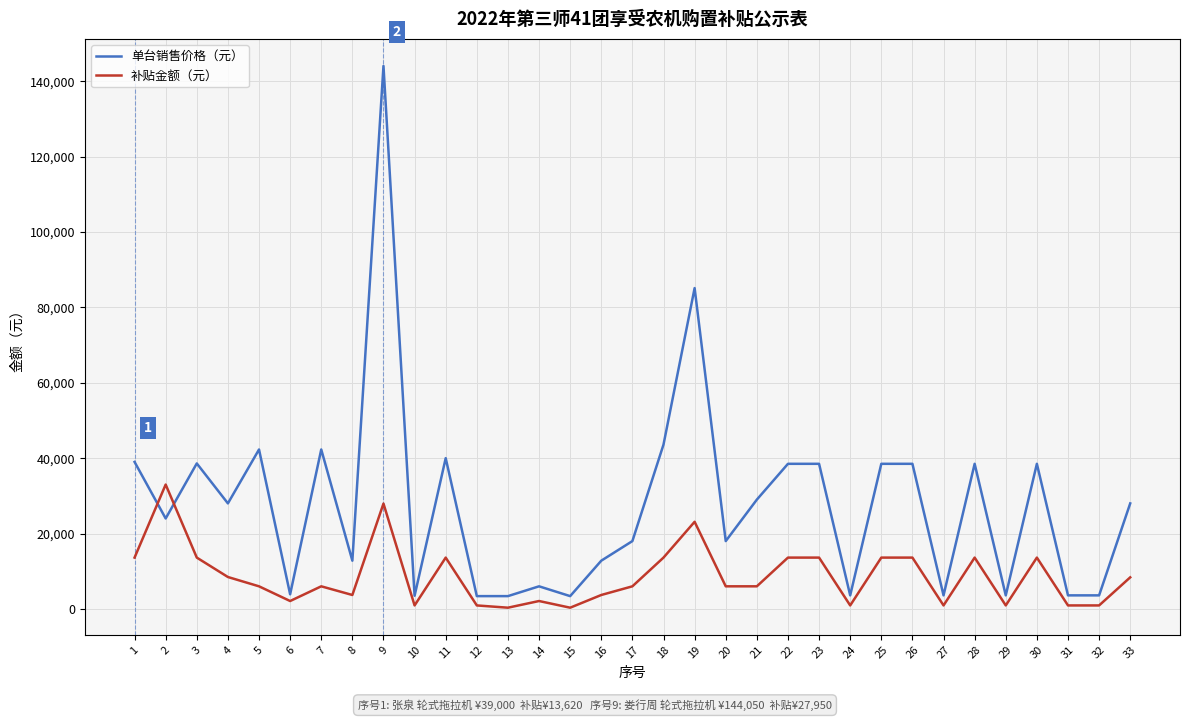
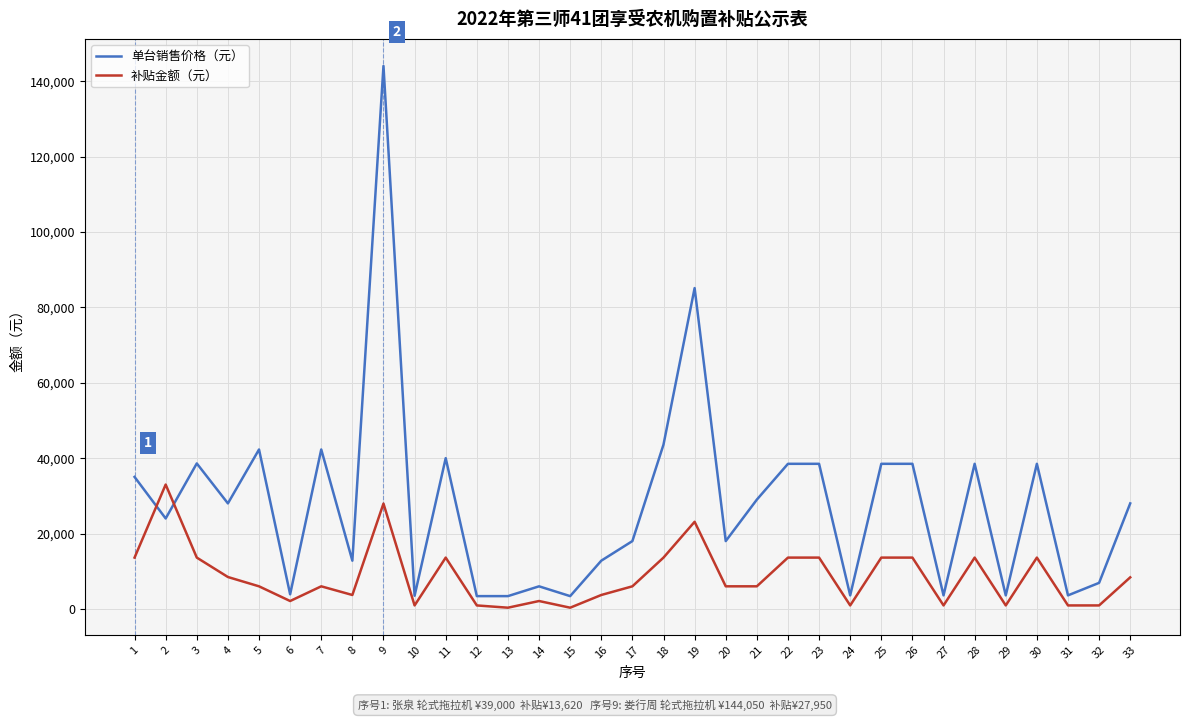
  {
    "单台销售价格（元）": {
-     "1": "39,000",
+     "1": "35,000",
      "2": "24,000",
      "3": "39,000",
      "4": "28,000",
      "5": "42,000",
      "6": "4,000",
      "7": "42,000",
      "8": "13,000",
      "9": "144,000",
      "10": "4,000",
      "11": "40,000",
      "12": "3,000",
      "13": "3,000",
      "14": "6,000",
      "15": "3,000",
      "16": "13,000",
      "17": "18,000",
      "18": "44,000",
      "19": "85,000",
      "20": "18,000",
      "21": "29,000",
      "22": "39,000",
      "23": "39,000",
      "24": "4,000",
      "25": "39,000",
      "26": "39,000",
      "27": "4,000",
      "28": "39,000",
      "29": "4,000",
      "30": "39,000",
      "31": "4,000",
-     "32": "4,000",
+     "32": "7,000",
      "33": "28,000"
    },
    "补贴金额（元）": {
      "1": "14,000",
      "2": "33,000",
      "3": "14,000",
      "4": "8,000",
      "5": "6,000",
      "6": "2,000",
      "7": "6,000",
      "8": "4,000",
      "9": "28,000",
      "10": "1,000",
      "11": "14,000",
      "12": "1,000",
      "13": "0",
      "14": "2,000",
      "15": "0",
      "16": "4,000",
      "17": "6,000",
      "18": "14,000",
      "19": "23,000",
      "20": "6,000",
      "21": "6,000",
      "22": "14,000",
      "23": "14,000",
      "24": "1,000",
      "25": "14,000",
      "26": "14,000",
      "27": "1,000",
      "28": "14,000",
      "29": "1,000",
      "30": "14,000",
      "31": "1,000",
      "32": "1,000",
      "33": "8,000"
    }
  }
